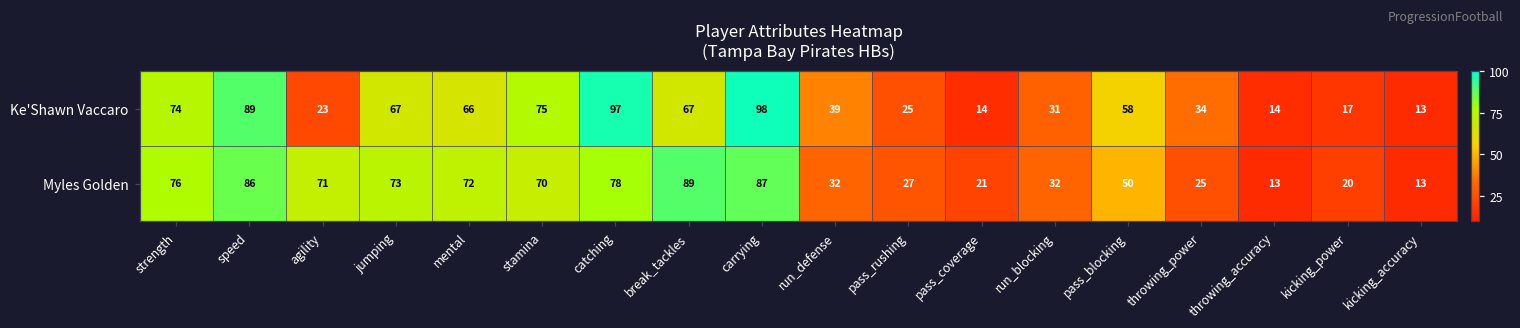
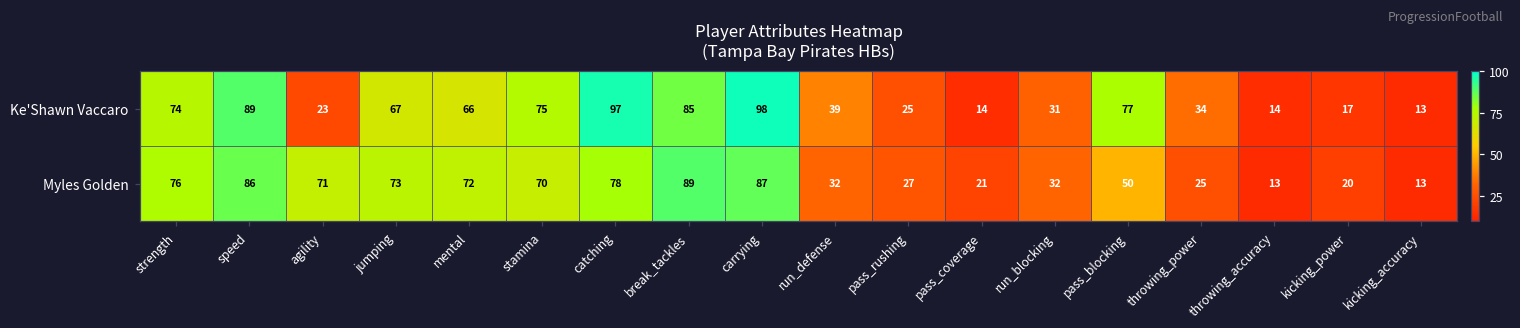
  {
    "Ke'Shawn Vaccaro": {
      "strength": 74,
      "speed": 89,
      "agility": 23,
      "jumping": 67,
      "mental": 66,
      "stamina": 75,
      "catching": 97,
-     "break_tackles": 67,
+     "break_tackles": 85,
      "carrying": 98,
      "run_defense": 39,
      "pass_rushing": 25,
      "pass_coverage": 14,
      "run_blocking": 31,
-     "pass_blocking": 58,
+     "pass_blocking": 77,
      "throwing_power": 34,
      "throwing_accuracy": 14,
      "kicking_power": 17,
      "kicking_accuracy": 13
    },
    "Myles Golden": {
      "strength": 76,
      "speed": 86,
      "agility": 71,
      "jumping": 73,
      "mental": 72,
      "stamina": 70,
      "catching": 78,
      "break_tackles": 89,
      "carrying": 87,
      "run_defense": 32,
      "pass_rushing": 27,
      "pass_coverage": 21,
      "run_blocking": 32,
      "pass_blocking": 50,
      "throwing_power": 25,
      "throwing_accuracy": 13,
      "kicking_power": 20,
      "kicking_accuracy": 13
    }
  }
